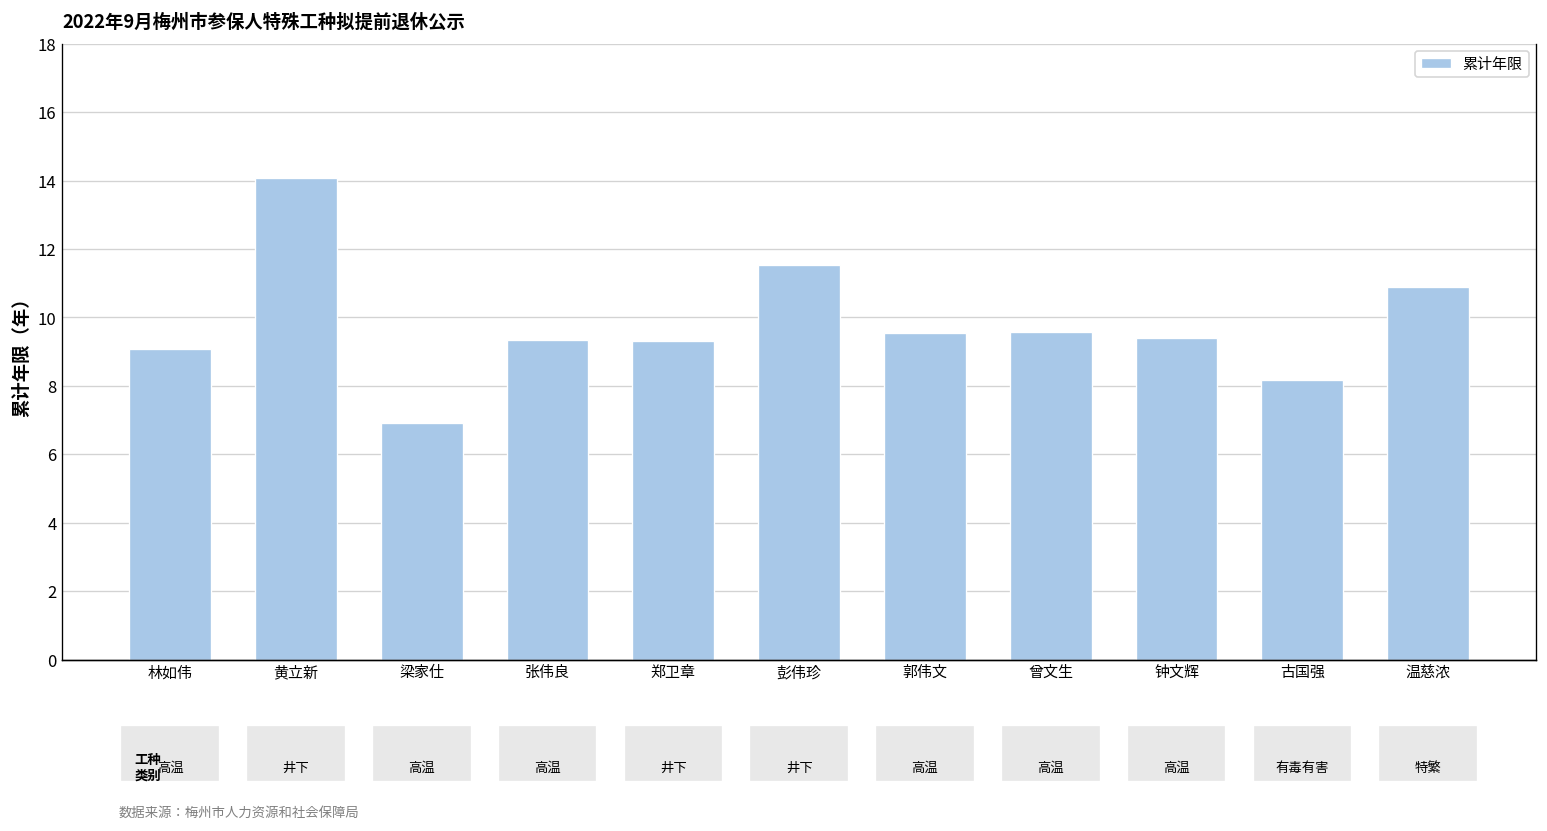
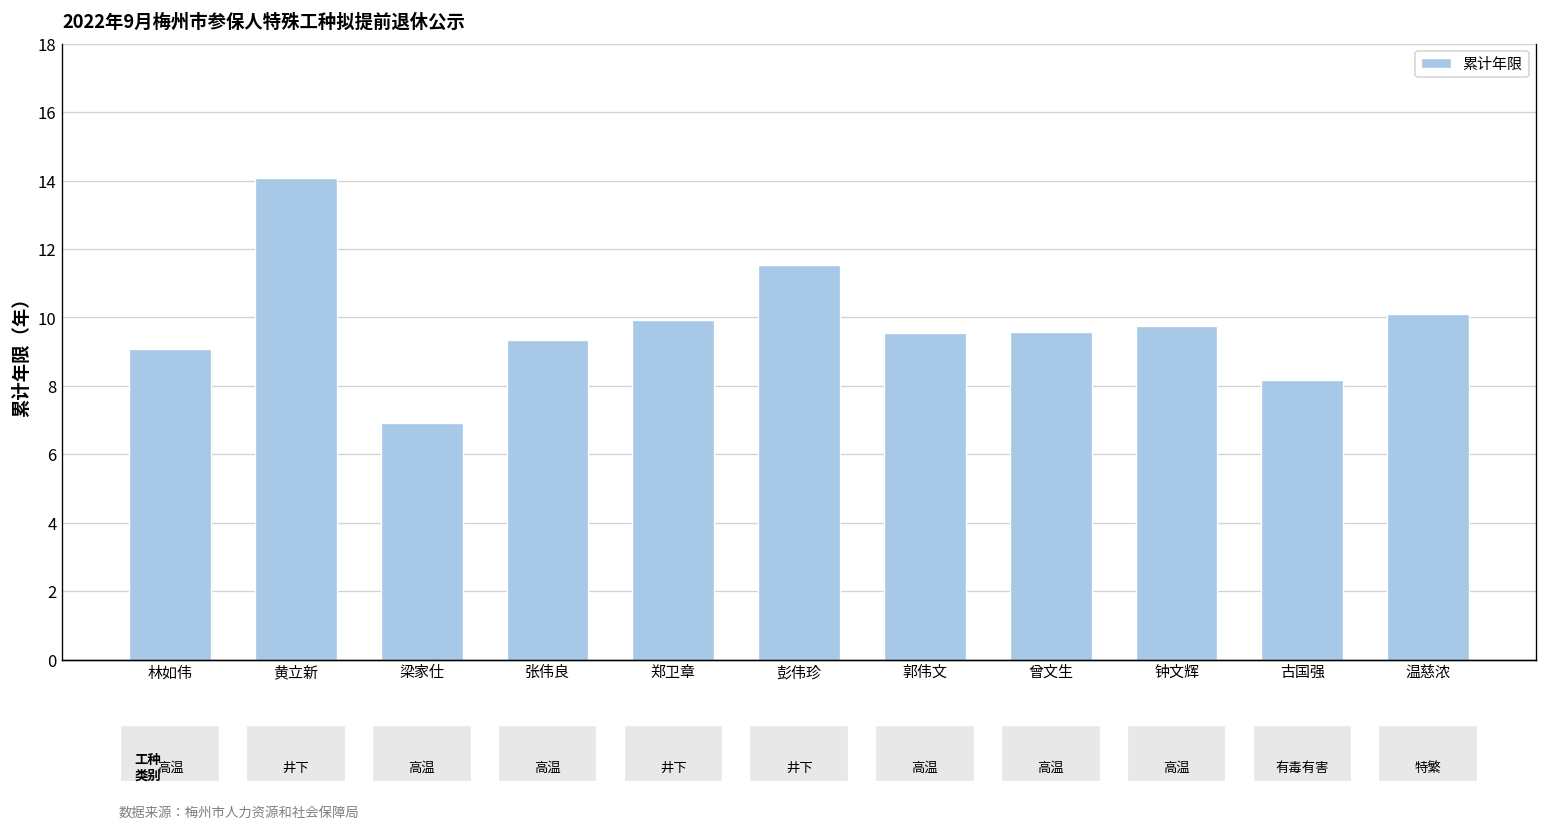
  {
    "林如伟": 9.1,
    "黄立新": 14.1,
    "梁家仕": 6.9,
    "张伟良": 9.3,
-   "郑卫章": 9.3,
+   "郑卫章": 9.9,
    "彭伟珍": 11.5,
    "郭伟文": 9.6,
    "曾文生": 9.6,
-   "钟文辉": 9.4,
+   "钟文辉": 9.8,
    "古国强": 8.2,
-   "温慈浓": 10.9
+   "温慈浓": 10.1
  }
